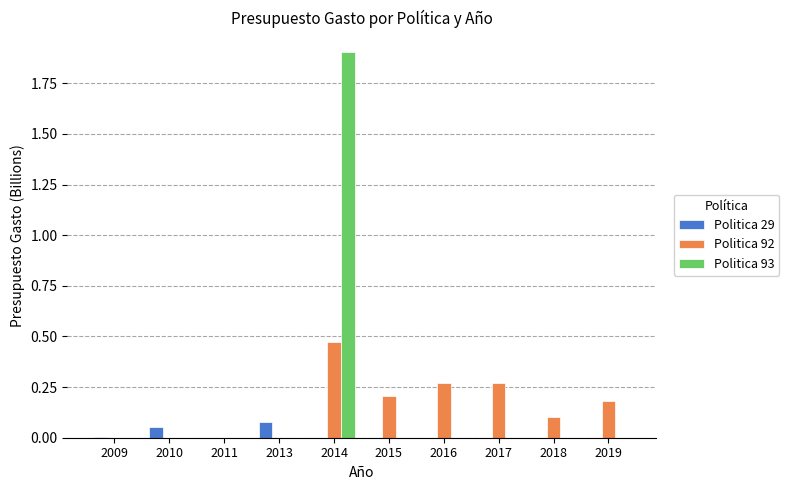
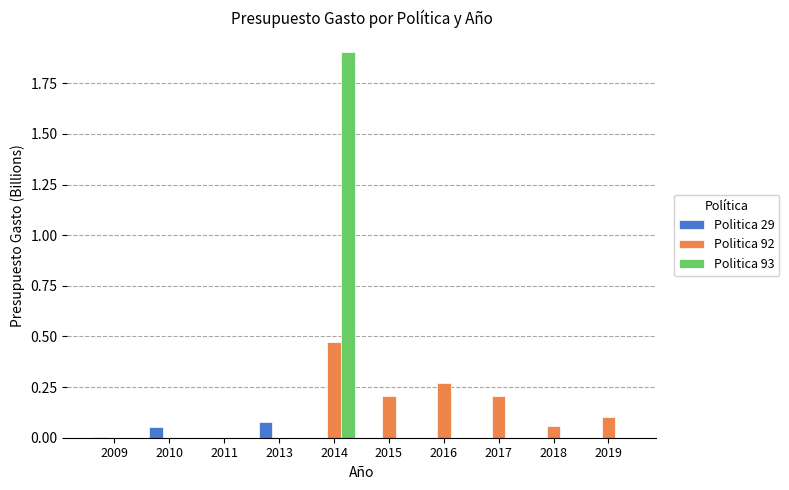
  {
    "Politica 29": {
      "2010": 0.05,
      "2013": 0.08,
      "2014": 0.00,
      "2015": 0.00,
      "2016": 0.00,
      "2017": 0.00,
      "2018": 0.00,
      "2019": 0.00
    },
    "Politica 92": {
      "2009": 0.00,
      "2010": 0.00,
      "2011": 0.00,
      "2013": 0.00,
      "2014": 0.47,
      "2015": 0.21,
      "2016": 0.27,
-     "2017": 0.27,
-     "2018": 0.10,
-     "2019": 0.18
+     "2017": 0.21,
+     "2018": 0.06,
+     "2019": 0.10
    },
    "Politica 93": {
      "2009": 0.00,
      "2010": 0.00,
      "2011": 0.00,
      "2013": 0.00,
      "2014": 1.90
    }
  }
